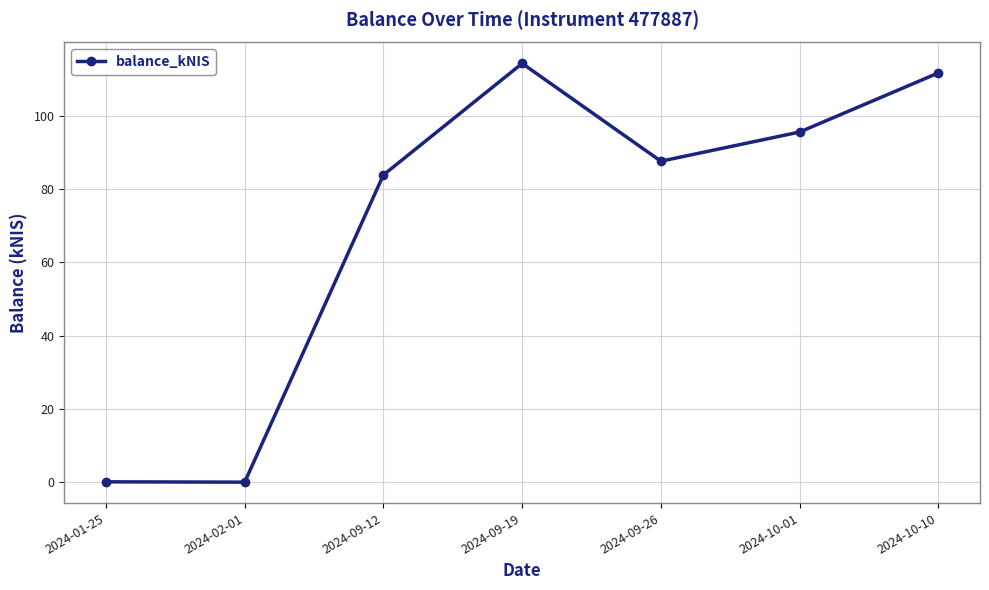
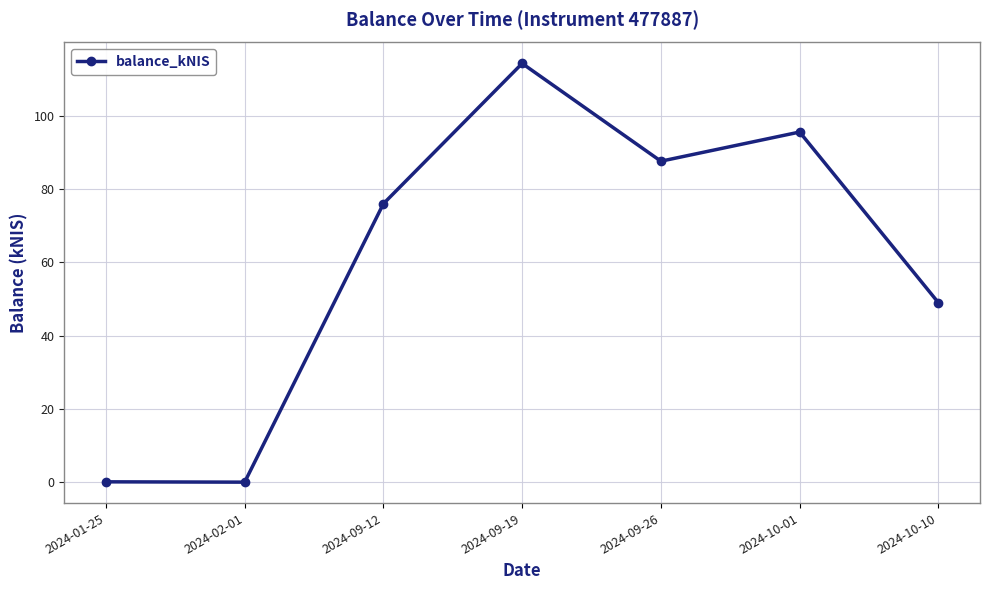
  {
    "2024-01-25": 0,
    "2024-02-01": 0,
-   "2024-09-12": 84,
+   "2024-09-12": 76,
    "2024-09-19": 114,
    "2024-09-26": 88,
    "2024-10-01": 96,
-   "2024-10-10": 112
+   "2024-10-10": 49
  }
